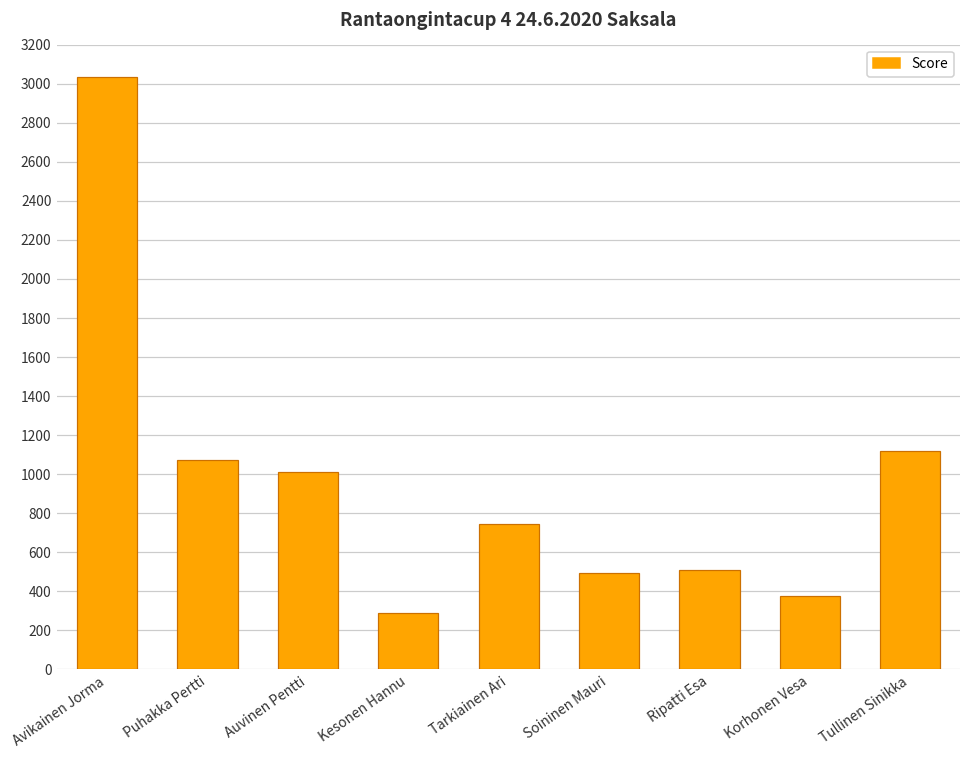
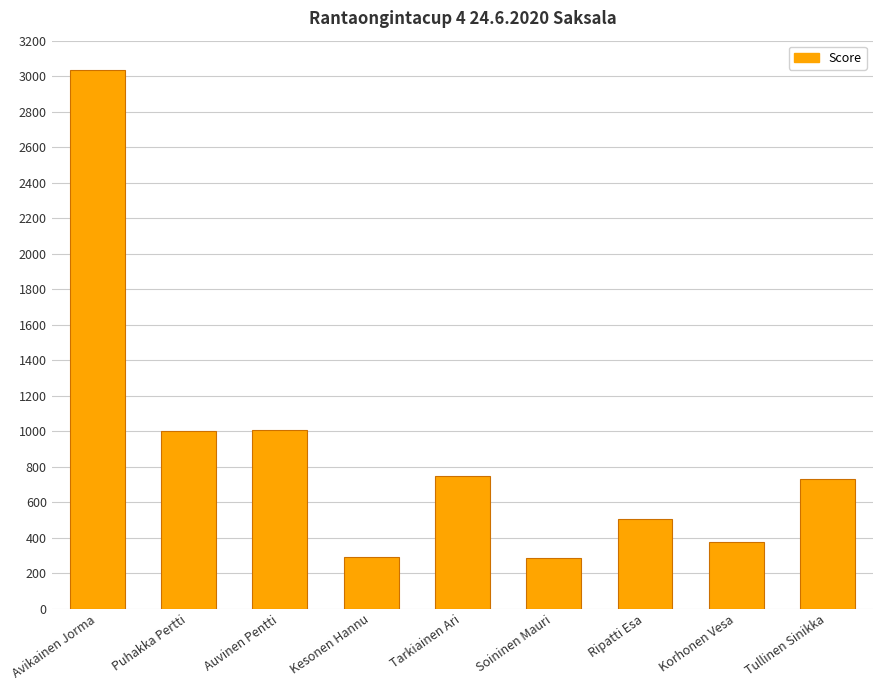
  {
    "Avikainen Jorma": 3040,
-   "Puhakka Pertti": 1070,
+   "Puhakka Pertti": 1000,
    "Auvinen Pentti": 1010,
    "Kesonen Hannu": 290,
    "Tarkiainen Ari": 750,
-   "Soininen Mauri": 490,
+   "Soininen Mauri": 290,
    "Ripatti Esa": 510,
    "Korhonen Vesa": 380,
-   "Tullinen Sinikka": 1120
+   "Tullinen Sinikka": 730
  }
